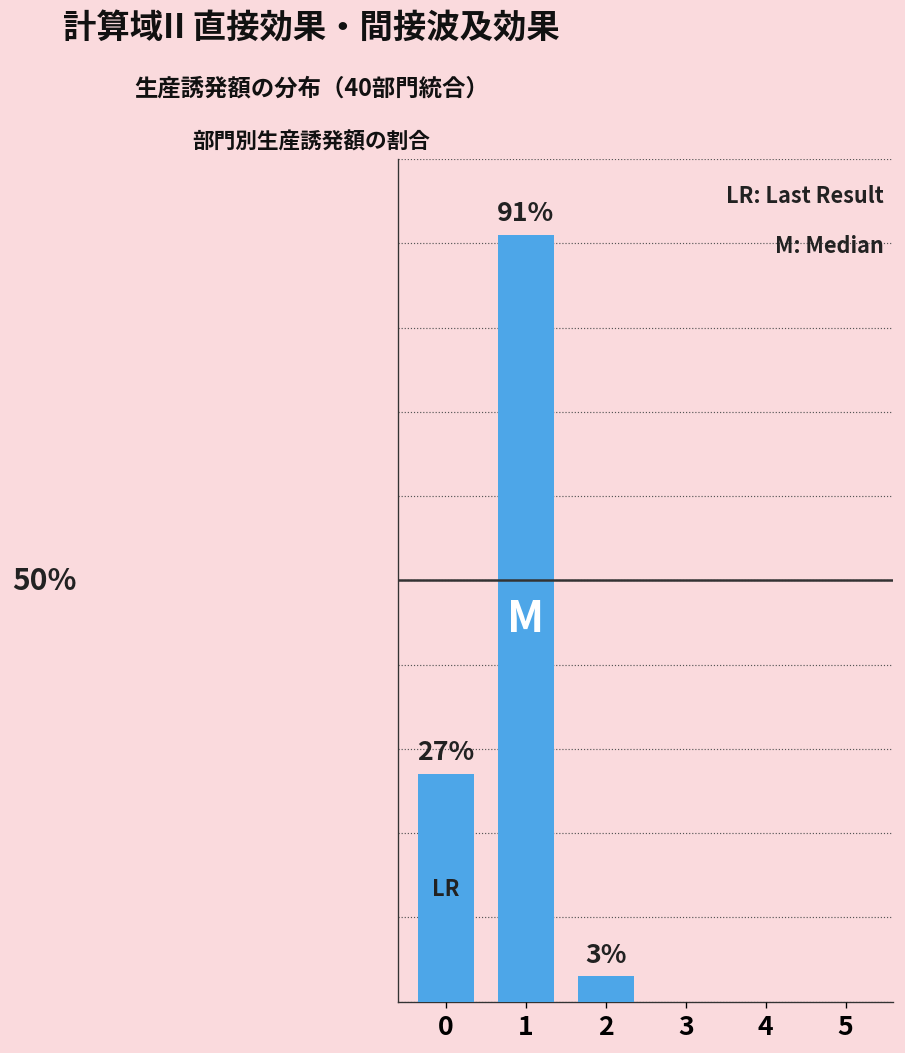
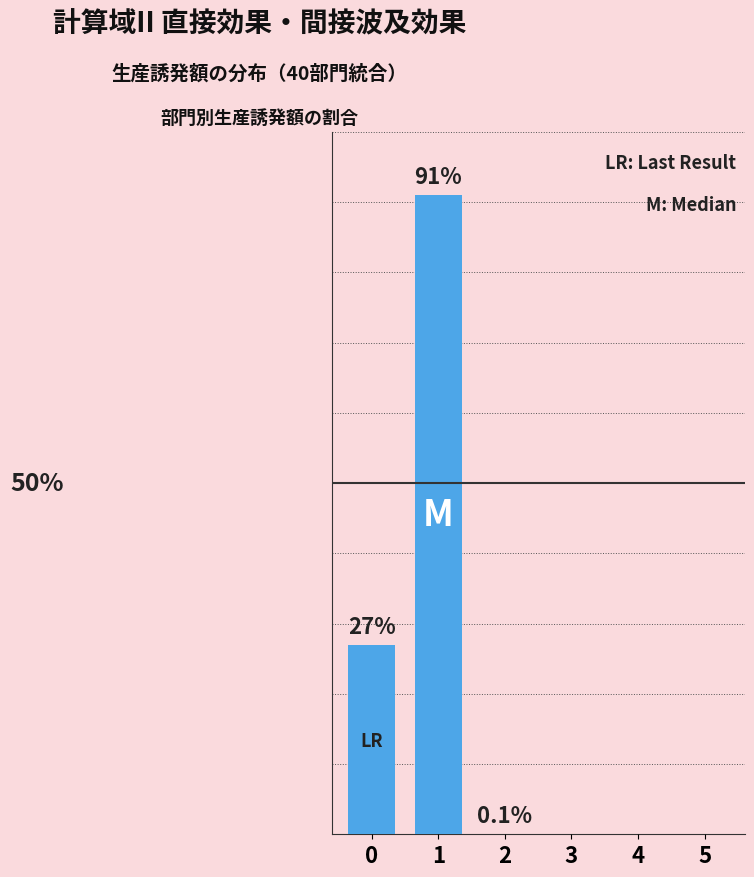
  {
    "0": "27%",
    "1": "91%",
-   "2": "3%"
+   "2": "0.1%"
  }
